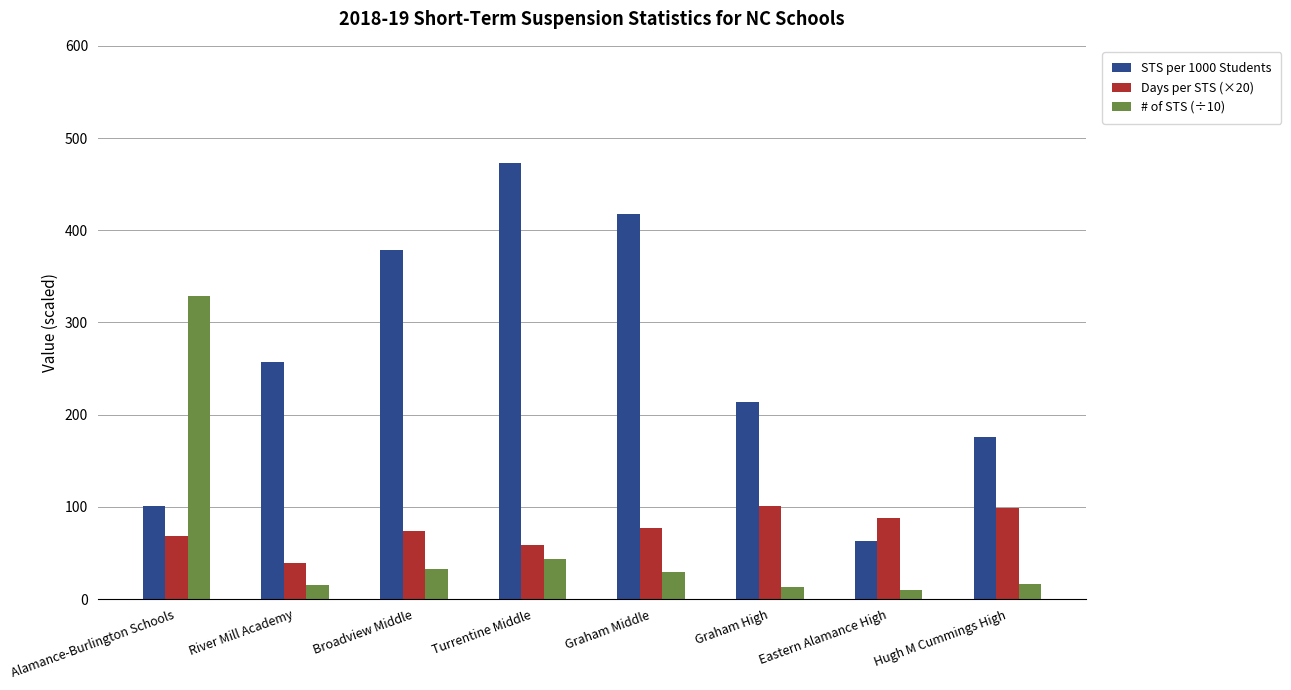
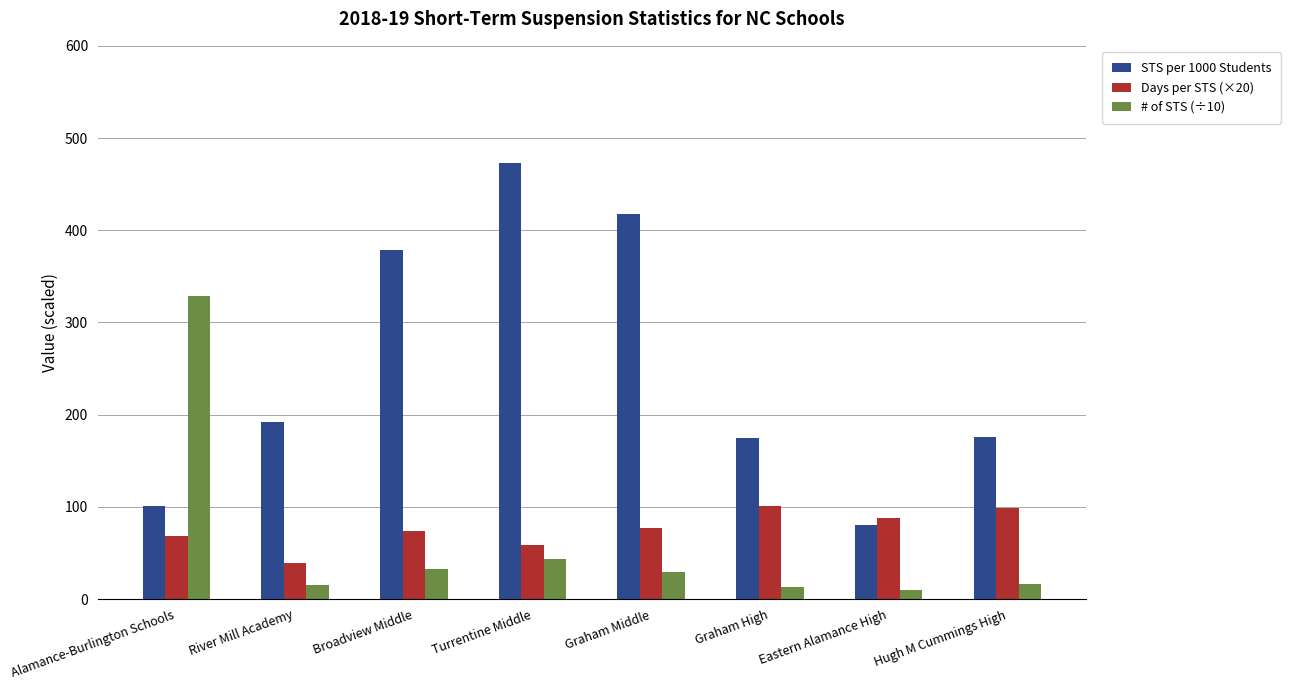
  {
    "STS per 1000 Students": {
      "Alamance-Burlington Schools": 100,
-     "River Mill Academy": 260,
+     "River Mill Academy": 190,
      "Broadview Middle": 380,
      "Turrentine Middle": 470,
      "Graham Middle": 420,
-     "Graham High": 210,
-     "Eastern Alamance High": 60,
+     "Graham High": 170,
+     "Eastern Alamance High": 80,
      "Hugh M Cummings High": 180
    },
    "Days per STS (×20)": {
      "Alamance-Burlington Schools": 70,
      "River Mill Academy": 40,
      "Broadview Middle": 70,
      "Turrentine Middle": 60,
      "Graham Middle": 80,
      "Graham High": 100,
      "Eastern Alamance High": 90,
      "Hugh M Cummings High": 100
    },
    "# of STS (÷10)": {
      "Alamance-Burlington Schools": 330,
      "River Mill Academy": 20,
      "Broadview Middle": 30,
      "Turrentine Middle": 40,
      "Graham Middle": 30,
      "Graham High": 10,
      "Eastern Alamance High": 10,
      "Hugh M Cummings High": 20
    }
  }
